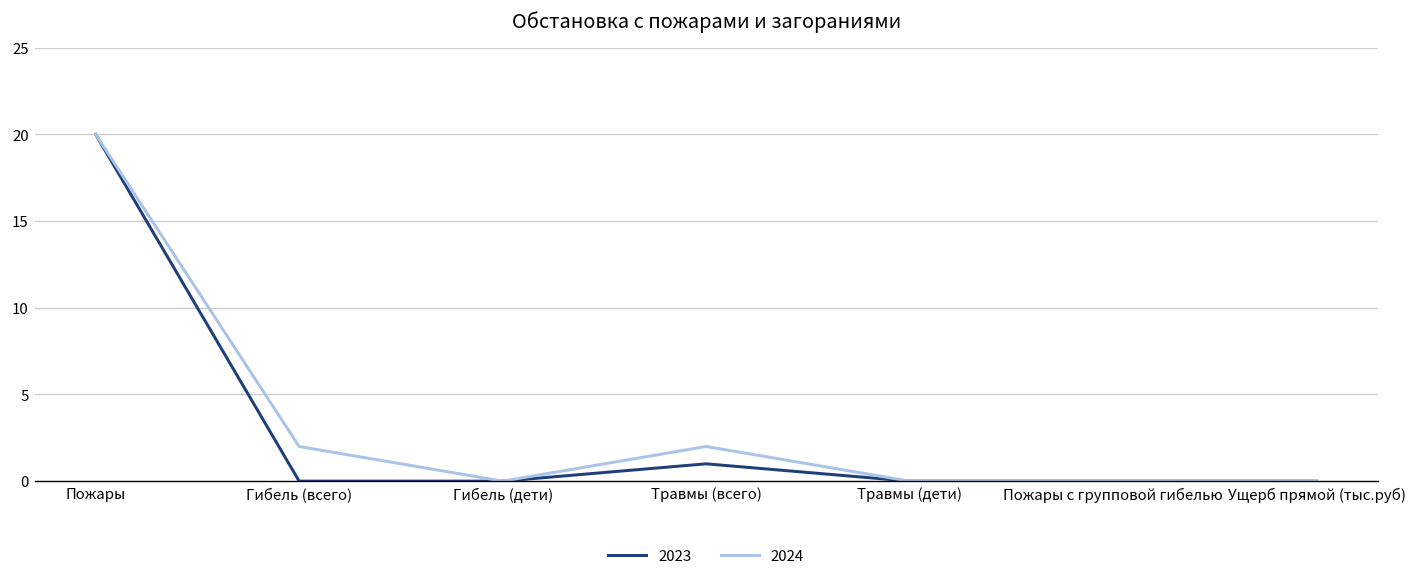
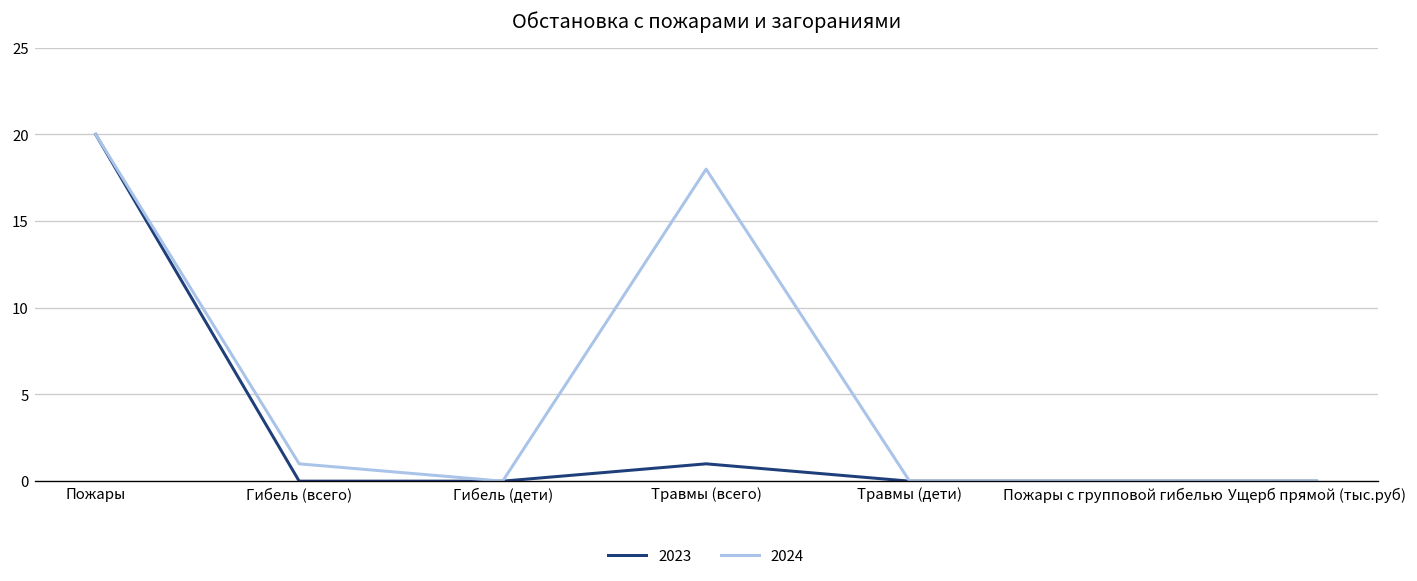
  {
    "2023": {
      "Гибель (всего)": 0,
      "Травмы (всего)": 1
    },
    "2024": {
-     "Гибель (всего)": 2,
-     "Травмы (всего)": 2
+     "Гибель (всего)": 1,
+     "Травмы (всего)": 18
    }
  }
